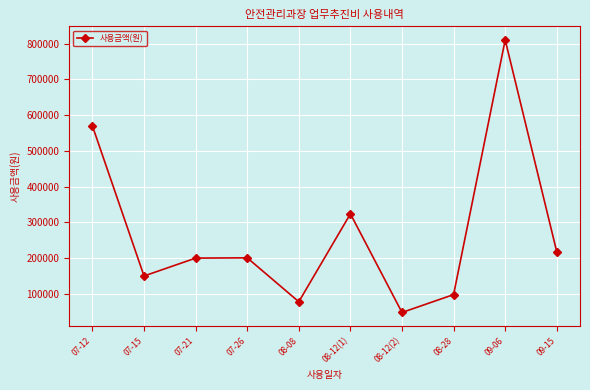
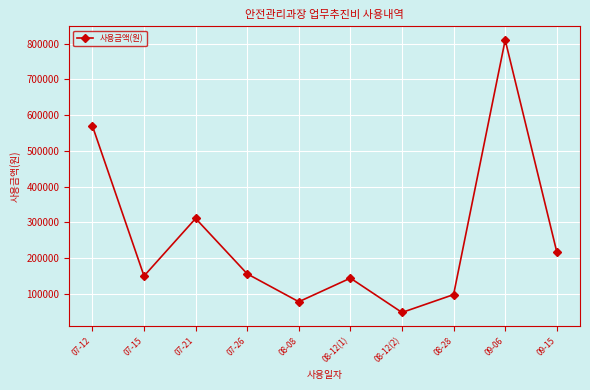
  {
    "07-12": 570000,
    "07-15": 150000,
-   "07-21": 200000,
-   "07-26": 200000,
+   "07-21": 310000,
+   "07-26": 160000,
    "08-08": 80000,
-   "08-12(1)": 320000,
+   "08-12(1)": 140000,
    "08-12(2)": 50000,
    "08-28": 100000,
    "09-06": 810000,
    "09-15": 220000
  }
